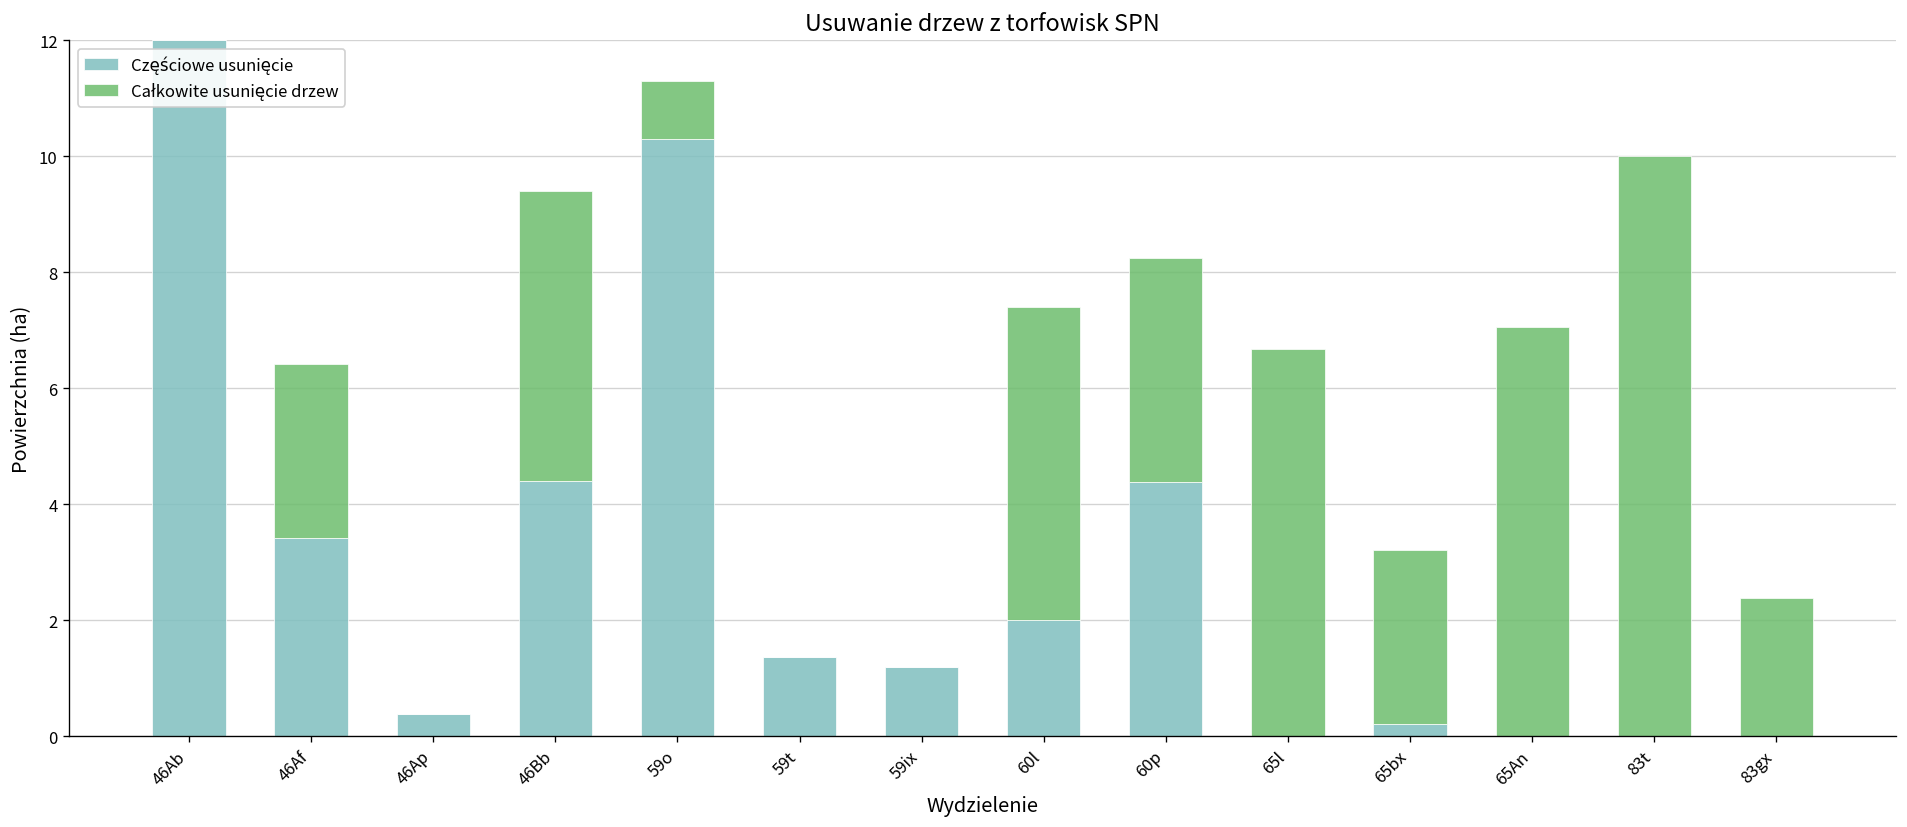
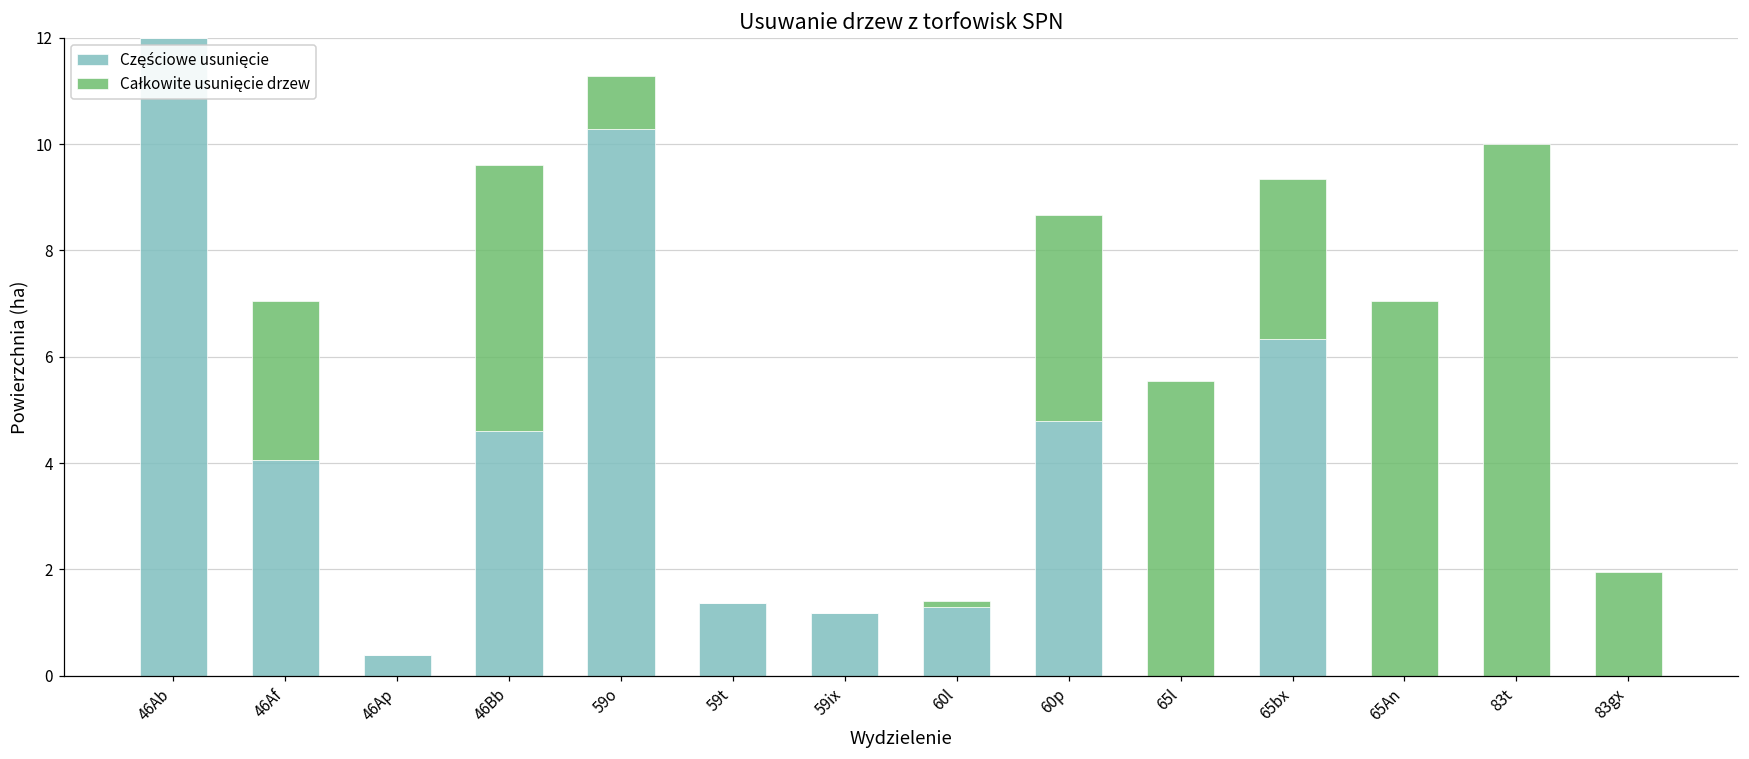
  {
    "Częściowe usunięcie": {
      "46Ab": 12.0,
-     "46Af": 3.4,
+     "46Af": 4.1,
      "46Ap": 0.4,
-     "46Bb": 4.4,
+     "46Bb": 4.6,
      "59o": 10.3,
      "59t": 1.4,
      "59ix": 1.2,
-     "60l": 2.0,
-     "60p": 4.4,
+     "60l": 1.3,
+     "60p": 4.8,
      "65l": 0.0,
-     "65bx": 0.2,
+     "65bx": 6.3,
      "65An": 0.0,
      "83t": 0.0,
      "83gx": 0.0
    },
    "Całkowite usunięcie drzew": {
      "46Ab": 0.0,
      "46Af": 3.0,
      "46Ap": 0.0,
      "46Bb": 5.0,
      "59o": 1.0,
      "59t": 0.0,
      "59ix": 0.0,
-     "60l": 5.4,
+     "60l": 0.1,
      "60p": 3.9,
-     "65l": 6.7,
+     "65l": 5.5,
      "65bx": 3.0,
      "65An": 7.1,
      "83t": 10.0,
-     "83gx": 2.4
+     "83gx": 1.9
    }
  }
